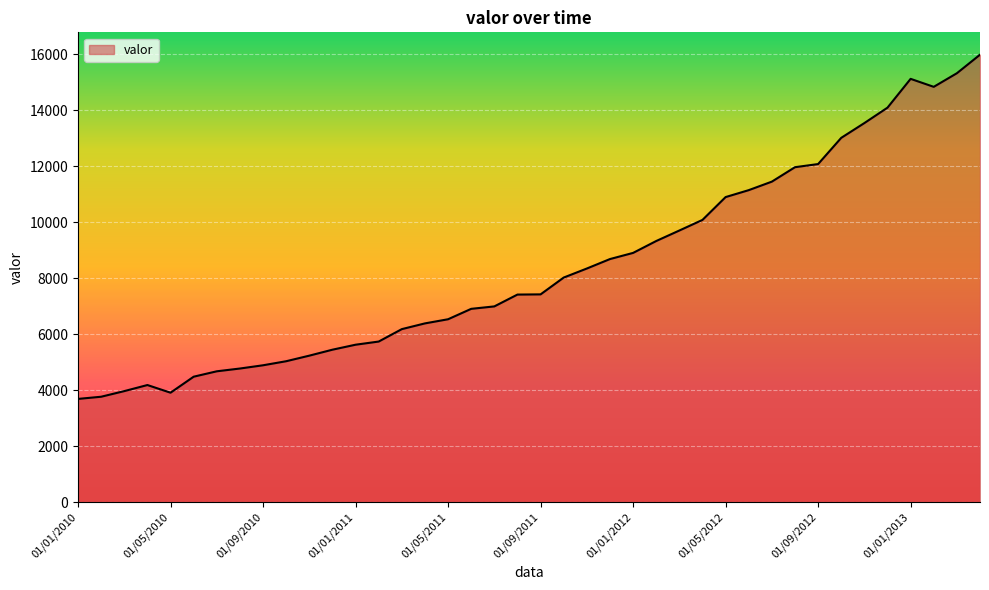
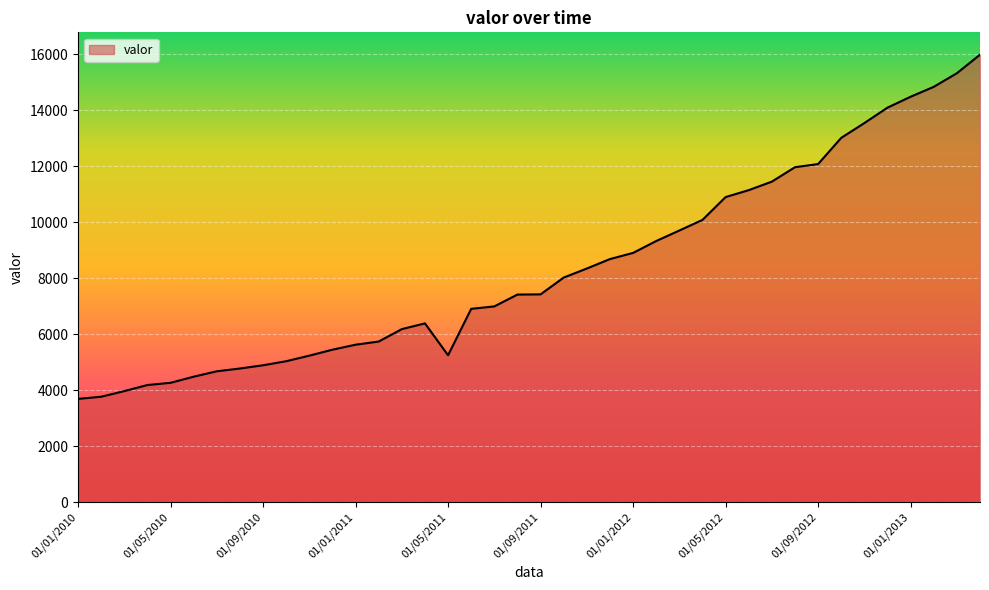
  {
    "01/01/2010": 3700,
-   "01/05/2010": 3900,
+   "01/05/2010": 4300,
    "01/09/2010": 4900,
    "01/01/2011": 5600,
-   "01/05/2011": 6500,
+   "01/05/2011": 5300,
    "01/09/2011": 7400,
    "01/01/2012": 8900,
    "01/05/2012": 10900,
    "01/09/2012": 12100,
-   "01/01/2013": 15100
+   "01/01/2013": 14500
  }
